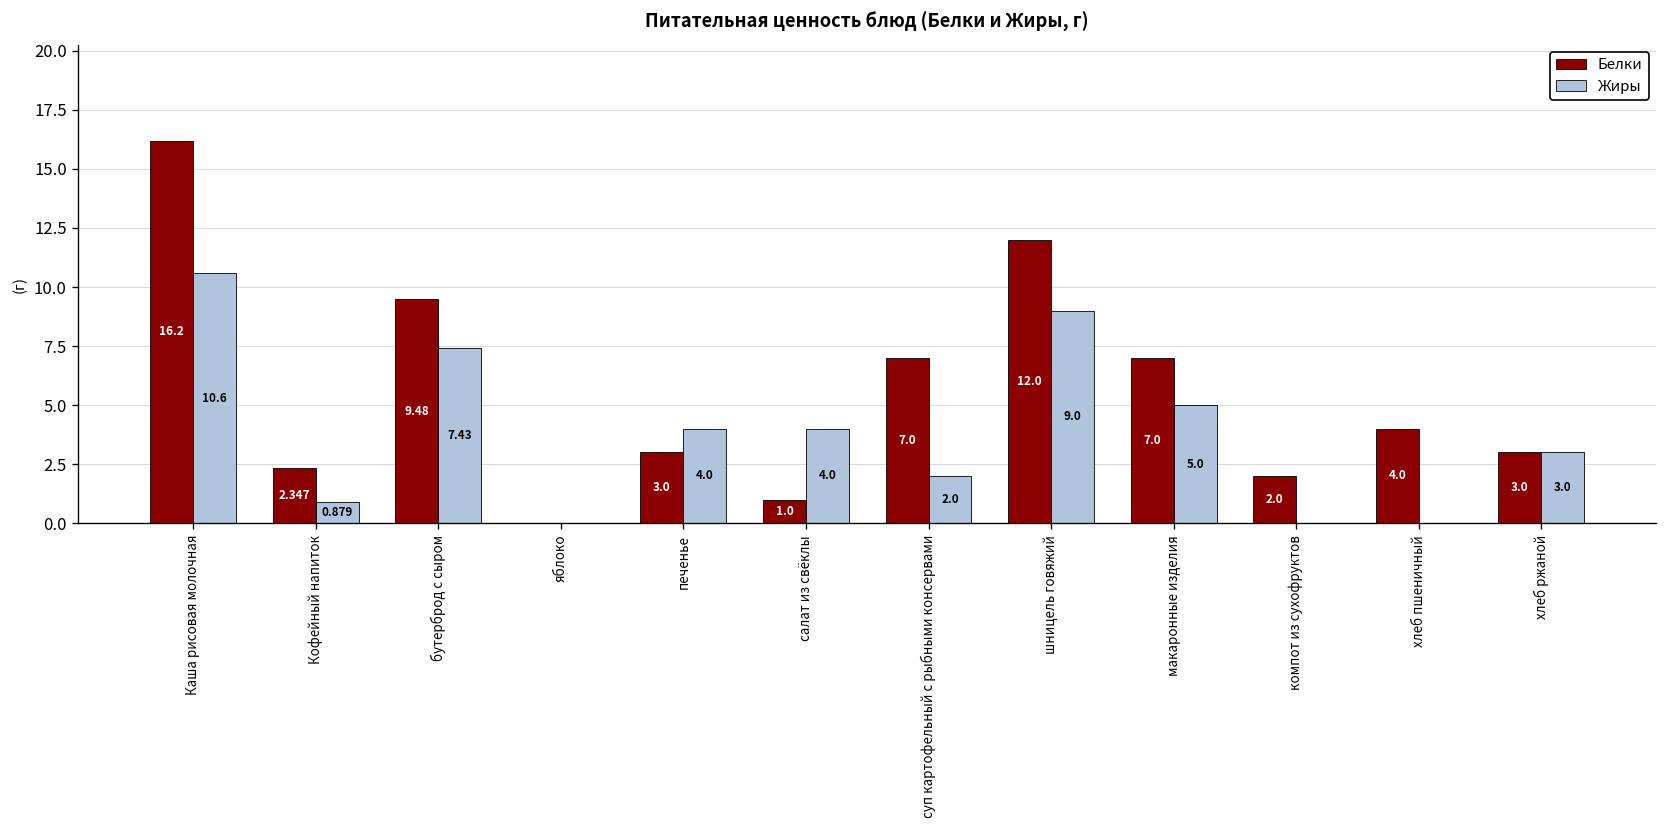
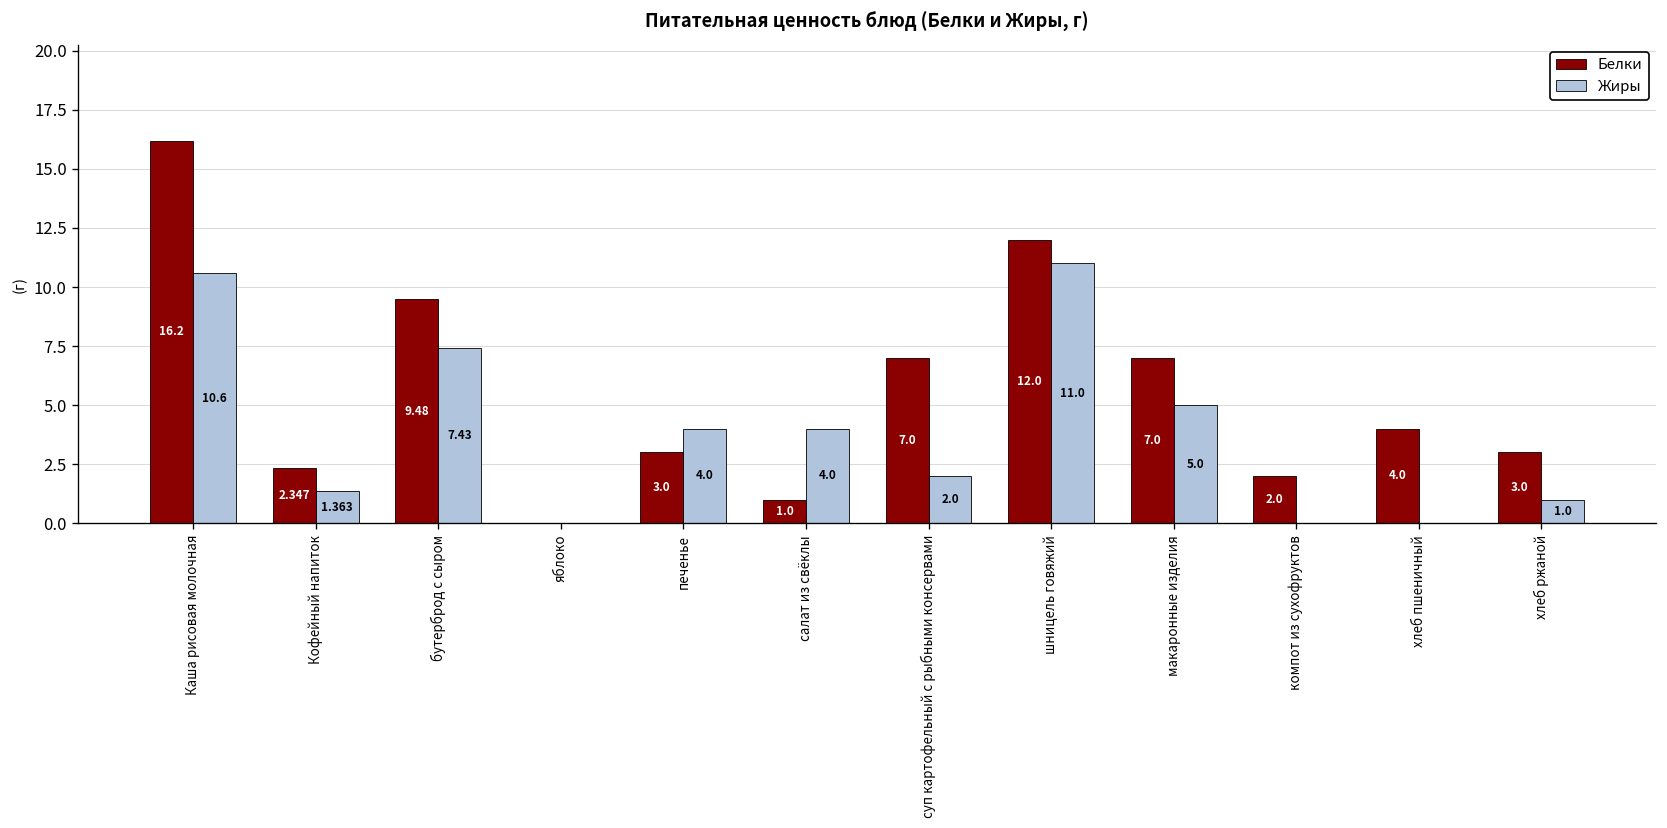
  {
    "Белки": {
      "Каша рисовая молочная": 16.2,
      "Кофейный напиток": 2.347,
      "бутерброд с сыром": 9.48,
      "печенье": 3.0,
      "салат из свёклы": 1.0,
      "суп картофельный с рыбными консервами": 7.0,
      "шницель говяжий": 12.0,
      "макаронные изделия": 7.0,
      "компот из сухофруктов": 2.0,
      "хлеб пшеничный": 4.0,
      "хлеб ржаной": 3.0
    },
    "Жиры": {
      "Каша рисовая молочная": 10.6,
-     "Кофейный напиток": 0.879,
+     "Кофейный напиток": 1.363,
      "бутерброд с сыром": 7.43,
      "печенье": 4.0,
      "салат из свёклы": 4.0,
      "суп картофельный с рыбными консервами": 2.0,
-     "шницель говяжий": 9.0,
+     "шницель говяжий": 11.0,
      "макаронные изделия": 5.0,
-     "хлеб ржаной": 3.0
+     "хлеб ржаной": 1.0
    }
  }
